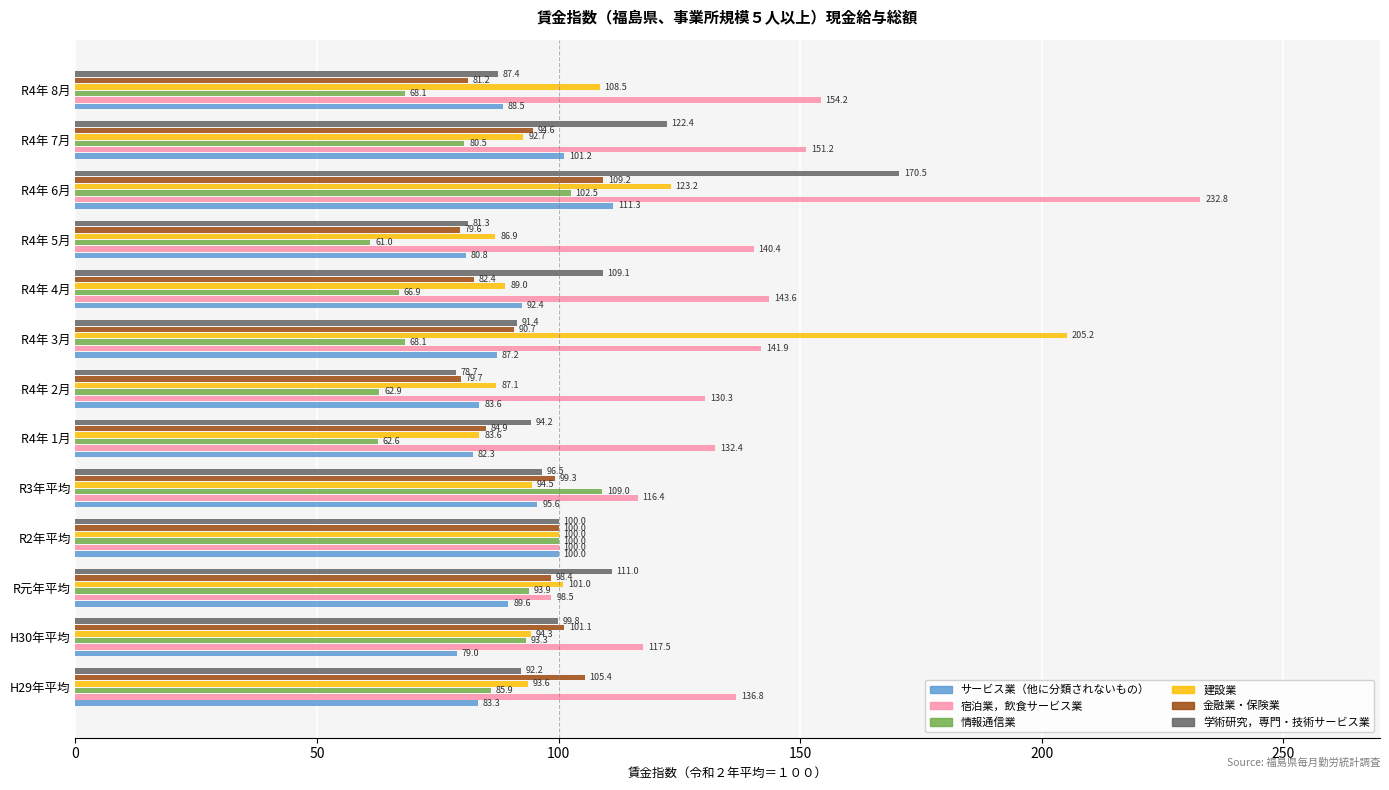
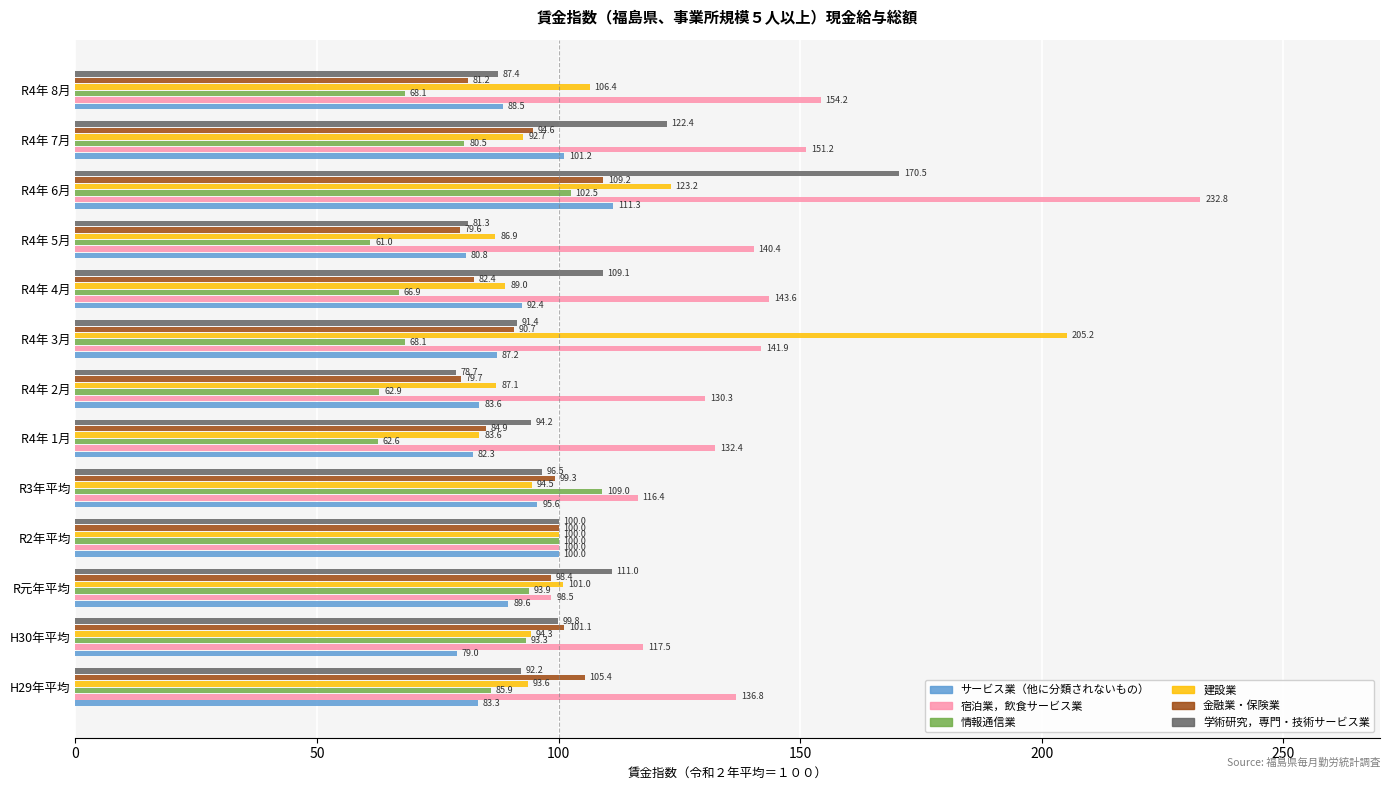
  {
    "サービス業（他に分類されないもの）": {
      "R4年 8月": 88.5,
      "R4年 7月": 101.2,
      "R4年 6月": 111.3,
      "R4年 5月": 80.8,
      "R4年 4月": 92.4,
      "R4年 3月": 87.2,
      "R4年 2月": 83.6,
      "R4年 1月": 82.3,
      "R3年平均": 95.6,
      "R元年平均": 89.6,
      "H30年平均": 79.0,
      "H29年平均": 83.3
    },
    "宿泊業，飲食サービス業": {
      "R4年 8月": 154.2,
      "R4年 7月": 151.2,
      "R4年 6月": 232.8,
      "R4年 5月": 140.4,
      "R4年 4月": 143.6,
      "R4年 3月": 141.9,
      "R4年 2月": 130.3,
      "R4年 1月": 132.4,
      "R3年平均": 116.4,
      "R元年平均": 98.5,
      "H30年平均": 117.5,
      "H29年平均": 136.8
    },
    "情報通信業": {
      "R4年 8月": 68.1,
      "R4年 7月": 80.5,
      "R4年 6月": 102.5,
      "R4年 5月": 61.0,
      "R4年 4月": 66.9,
      "R4年 3月": 68.1,
      "R4年 2月": 62.9,
      "R4年 1月": 62.6,
      "R3年平均": 109.0,
      "R元年平均": 93.9,
      "H29年平均": 85.9
    },
    "建設業": {
-     "R4年 8月": 108.5,
+     "R4年 8月": 106.4,
      "R4年 7月": 92.7,
      "R4年 6月": 123.2,
      "R4年 5月": 86.9,
      "R4年 4月": 89.0,
      "R4年 3月": 205.2,
      "R4年 2月": 87.1,
      "R3年平均": 94.5,
      "R元年平均": 101.0,
      "H29年平均": 93.6
    },
    "金融業・保険業": {
      "R4年 8月": 81.2,
      "R4年 7月": 94.6,
      "R4年 6月": 109.2,
      "R4年 5月": 79.6,
      "R4年 4月": 82.4,
      "R3年平均": 99.3,
      "R元年平均": 98.4,
      "H30年平均": 101.1,
      "H29年平均": 105.4
    },
    "学術研究，専門・技術サービス業": {
      "R4年 8月": 87.4,
      "R4年 7月": 122.4,
      "R4年 6月": 170.5,
      "R4年 5月": 81.3,
      "R4年 4月": 109.1,
      "R4年 1月": 94.2,
      "R3年平均": 96.5,
      "R元年平均": 111.0,
      "H29年平均": 92.2
    }
  }
